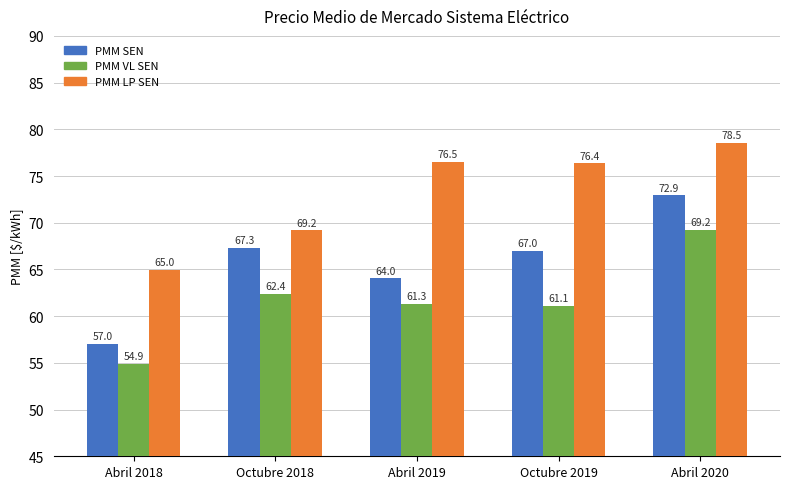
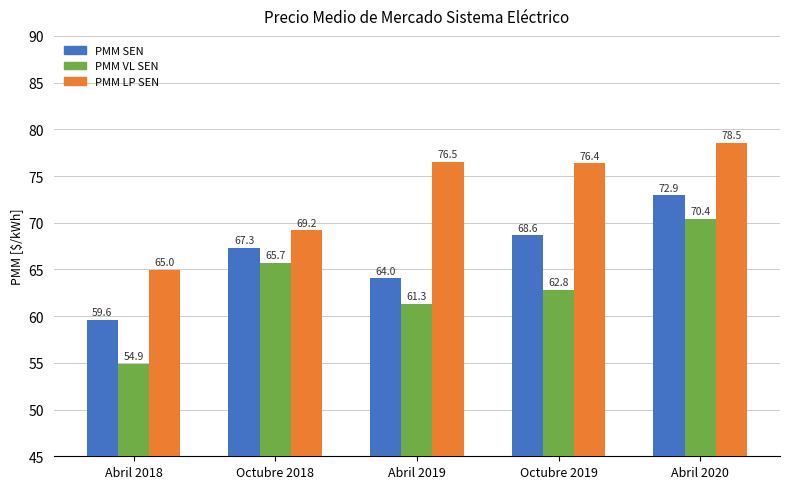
  {
    "PMM SEN": {
-     "Abril 2018": 57.0,
+     "Abril 2018": 59.6,
      "Octubre 2018": 67.3,
      "Abril 2019": 64.0,
-     "Octubre 2019": 67.0,
+     "Octubre 2019": 68.6,
      "Abril 2020": 72.9
    },
    "PMM VL SEN": {
      "Abril 2018": 54.9,
-     "Octubre 2018": 62.4,
+     "Octubre 2018": 65.7,
      "Abril 2019": 61.3,
-     "Octubre 2019": 61.1,
-     "Abril 2020": 69.2
+     "Octubre 2019": 62.8,
+     "Abril 2020": 70.4
    },
    "PMM LP SEN": {
      "Abril 2018": 65.0,
      "Octubre 2018": 69.2,
      "Abril 2019": 76.5,
      "Octubre 2019": 76.4,
      "Abril 2020": 78.5
    }
  }
